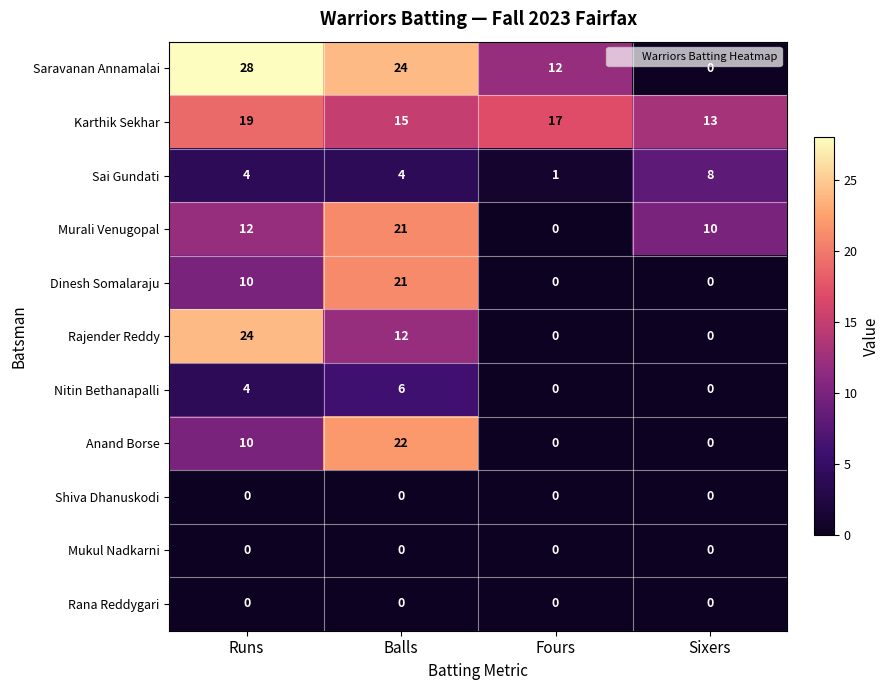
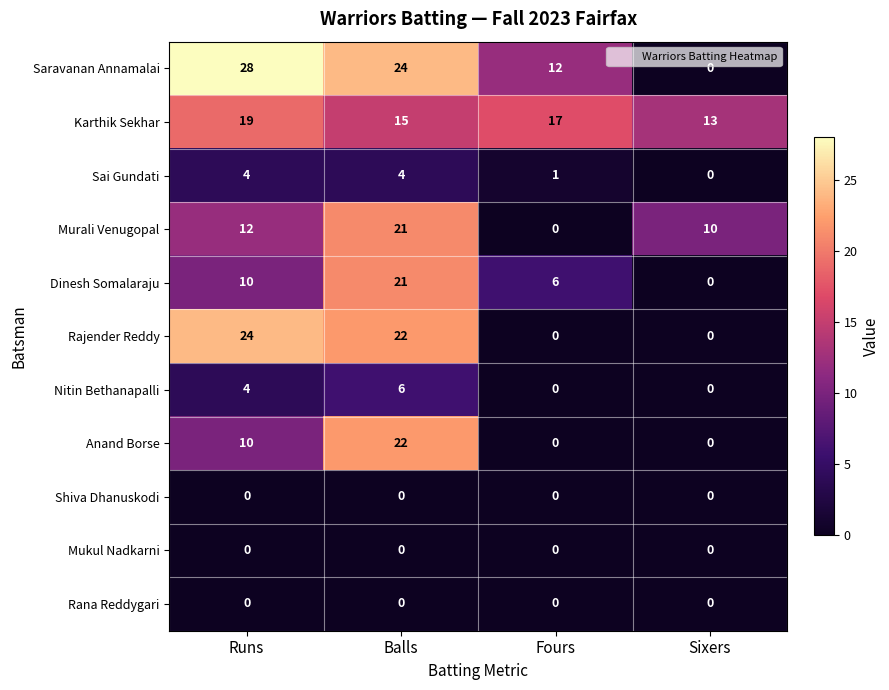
  {
    "Saravanan Annamalai": {
      "Runs": 28,
      "Balls": 24,
      "Fours": 12
    },
    "Karthik Sekhar": {
      "Runs": 19,
      "Balls": 15,
      "Fours": 17,
      "Sixers": 13
    },
    "Sai Gundati": {
      "Runs": 4,
      "Balls": 4,
      "Fours": 1,
-     "Sixers": 8
+     "Sixers": 0
    },
    "Murali Venugopal": {
      "Runs": 12,
      "Balls": 21,
      "Fours": 0,
      "Sixers": 10
    },
    "Dinesh Somalaraju": {
      "Runs": 10,
      "Balls": 21,
-     "Fours": 0,
+     "Fours": 6,
      "Sixers": 0
    },
    "Rajender Reddy": {
      "Runs": 24,
-     "Balls": 12,
+     "Balls": 22,
      "Fours": 0,
      "Sixers": 0
    },
    "Nitin Bethanapalli": {
      "Runs": 4,
      "Balls": 6,
      "Fours": 0,
      "Sixers": 0
    },
    "Anand Borse": {
      "Runs": 10,
      "Balls": 22,
      "Fours": 0,
      "Sixers": 0
    },
    "Shiva Dhanuskodi": {
      "Runs": 0,
      "Balls": 0,
      "Fours": 0,
      "Sixers": 0
    },
    "Mukul Nadkarni": {
      "Runs": 0,
      "Balls": 0,
      "Fours": 0,
      "Sixers": 0
    },
    "Rana Reddygari": {
      "Runs": 0,
      "Balls": 0,
      "Fours": 0,
      "Sixers": 0
    }
  }
